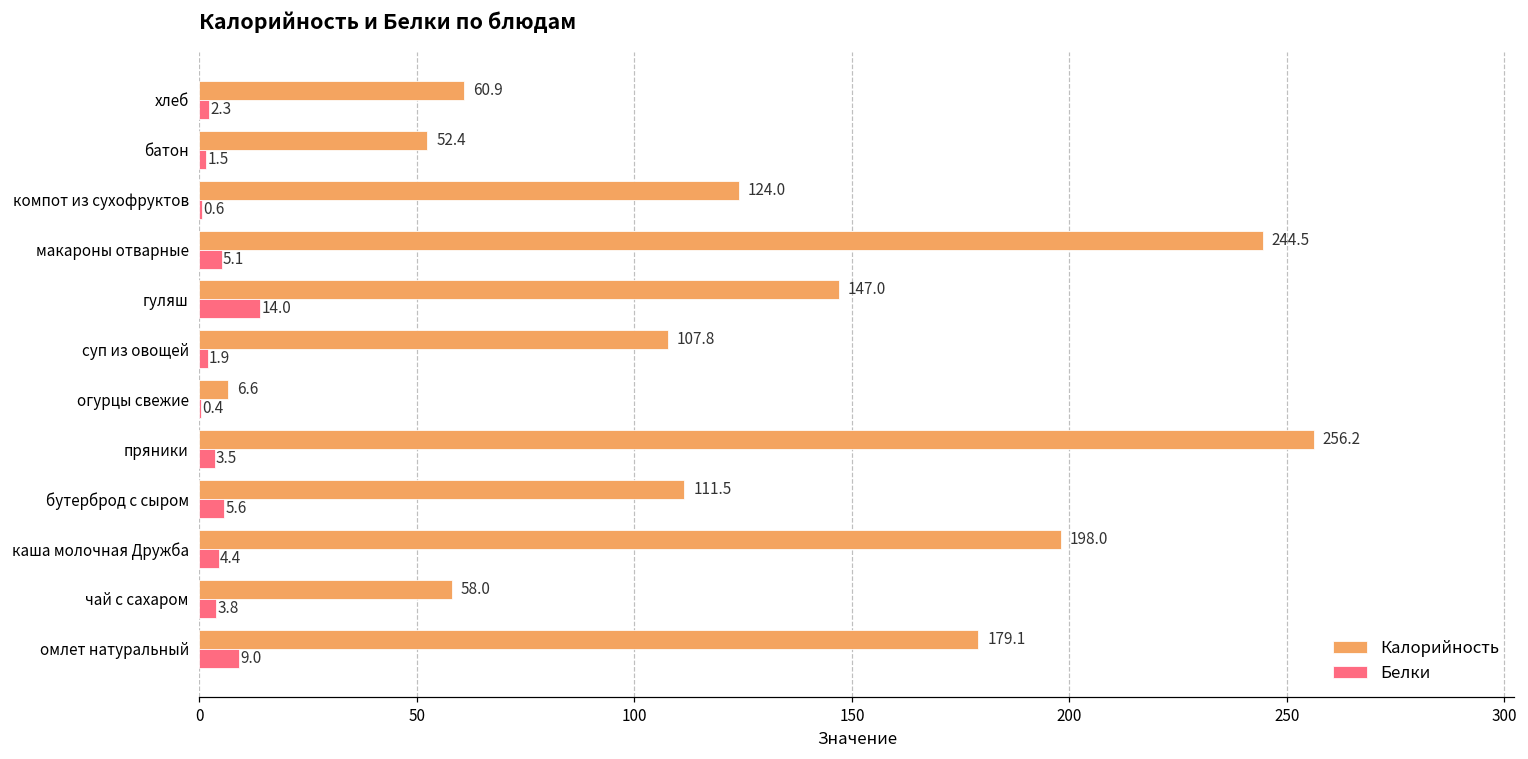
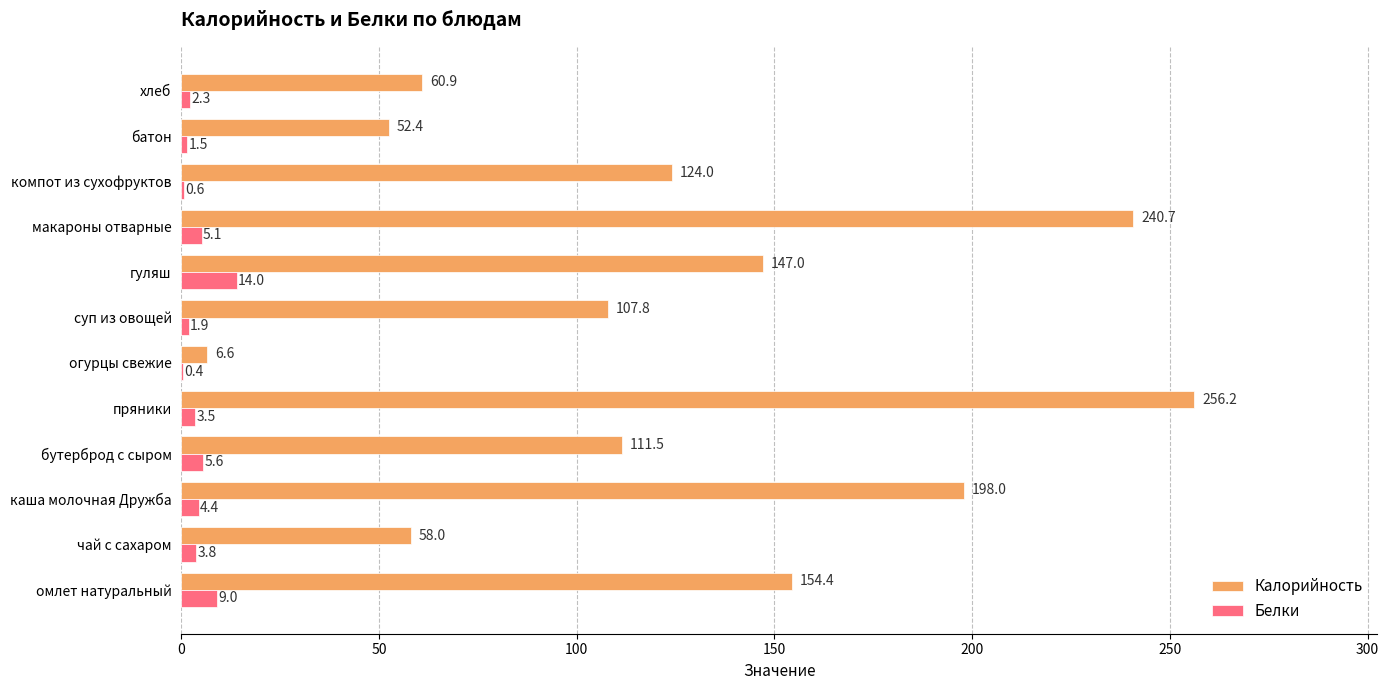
  {
    "Калорийность": {
      "хлеб": 60.9,
      "батон": 52.4,
      "компот из сухофруктов": 124.0,
-     "макароны отварные": 244.5,
+     "макароны отварные": 240.7,
      "гуляш": 147.0,
      "суп из овощей": 107.8,
      "огурцы свежие": 6.6,
      "пряники": 256.2,
      "бутерброд с сыром": 111.5,
      "каша молочная Дружба": 198.0,
      "чай с сахаром": 58.0,
-     "омлет натуральный": 179.1
+     "омлет натуральный": 154.4
    },
    "Белки": {
      "хлеб": 2.3,
      "батон": 1.5,
      "компот из сухофруктов": 0.6,
      "макароны отварные": 5.1,
      "гуляш": 14.0,
      "суп из овощей": 1.9,
      "огурцы свежие": 0.4,
      "пряники": 3.5,
      "бутерброд с сыром": 5.6,
      "каша молочная Дружба": 4.4,
      "чай с сахаром": 3.8,
      "омлет натуральный": 9.0
    }
  }
